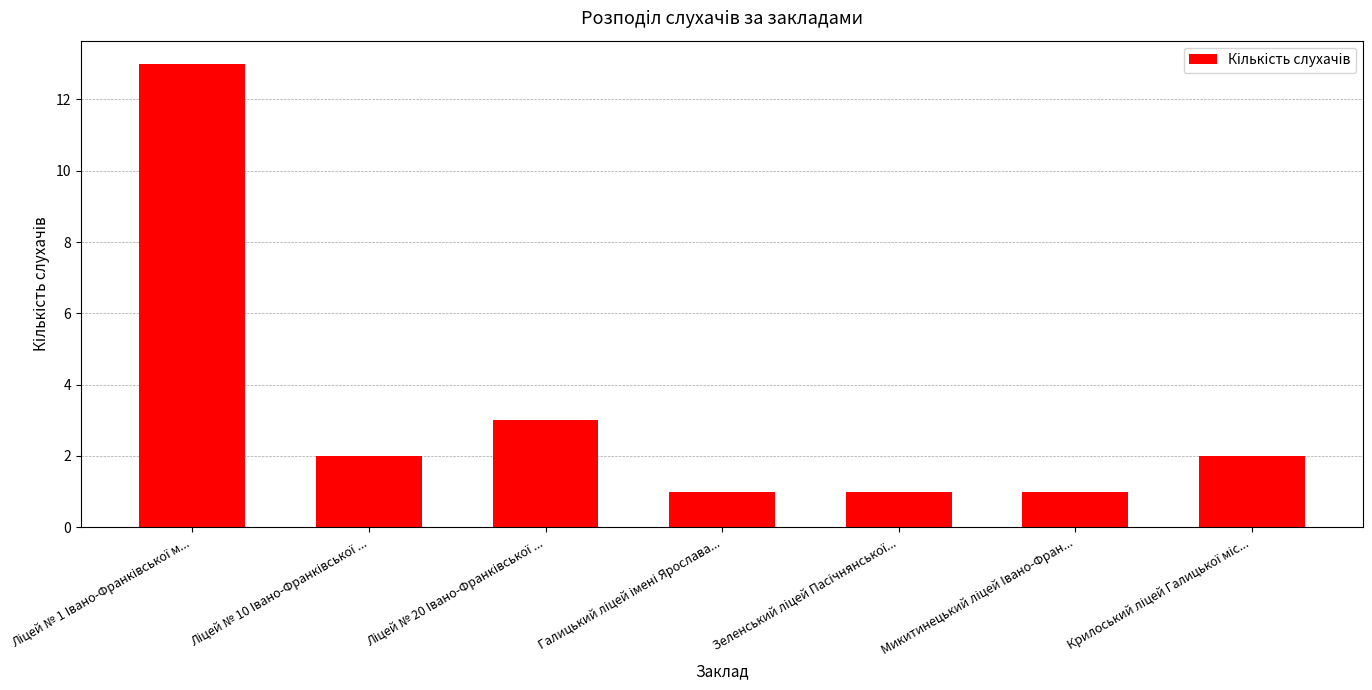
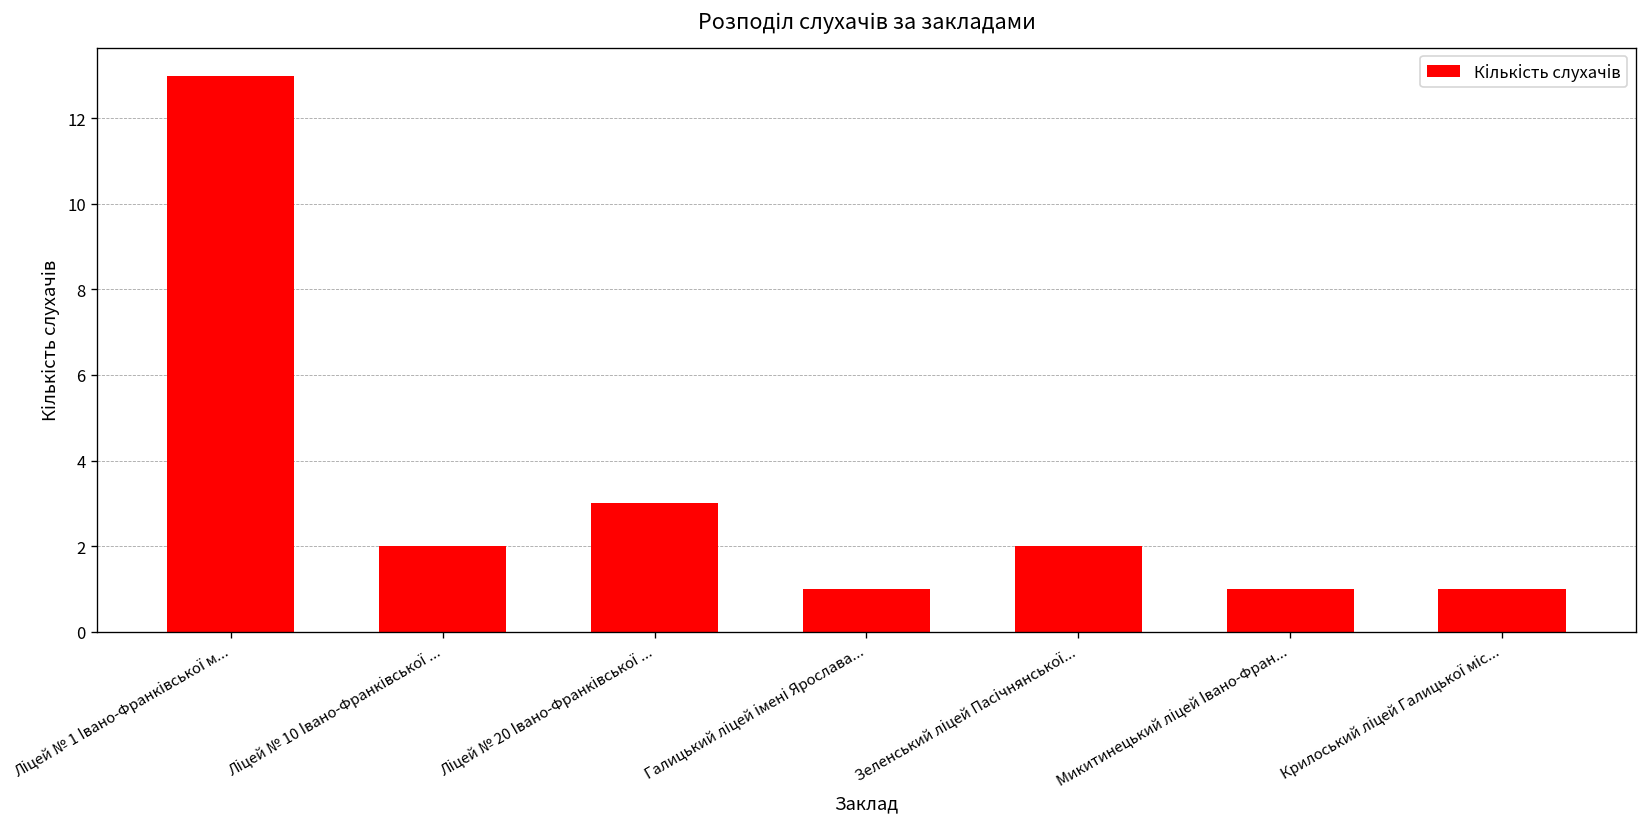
  {
    "Ліцей № 1 Івано-Франківської м...": 13,
    "Ліцей № 10 Івано-Франківської ...": 2,
    "Ліцей № 20 Івано-Франківської ...": 3,
    "Галицький ліцей імені Ярослава...": 1,
-   "Зеленський ліцей Пасічнянської...": 1,
+   "Зеленський ліцей Пасічнянської...": 2,
    "Микитинецький ліцей Івано-Фран...": 1,
-   "Крилоський ліцей Галицької міс...": 2
+   "Крилоський ліцей Галицької міс...": 1
  }
